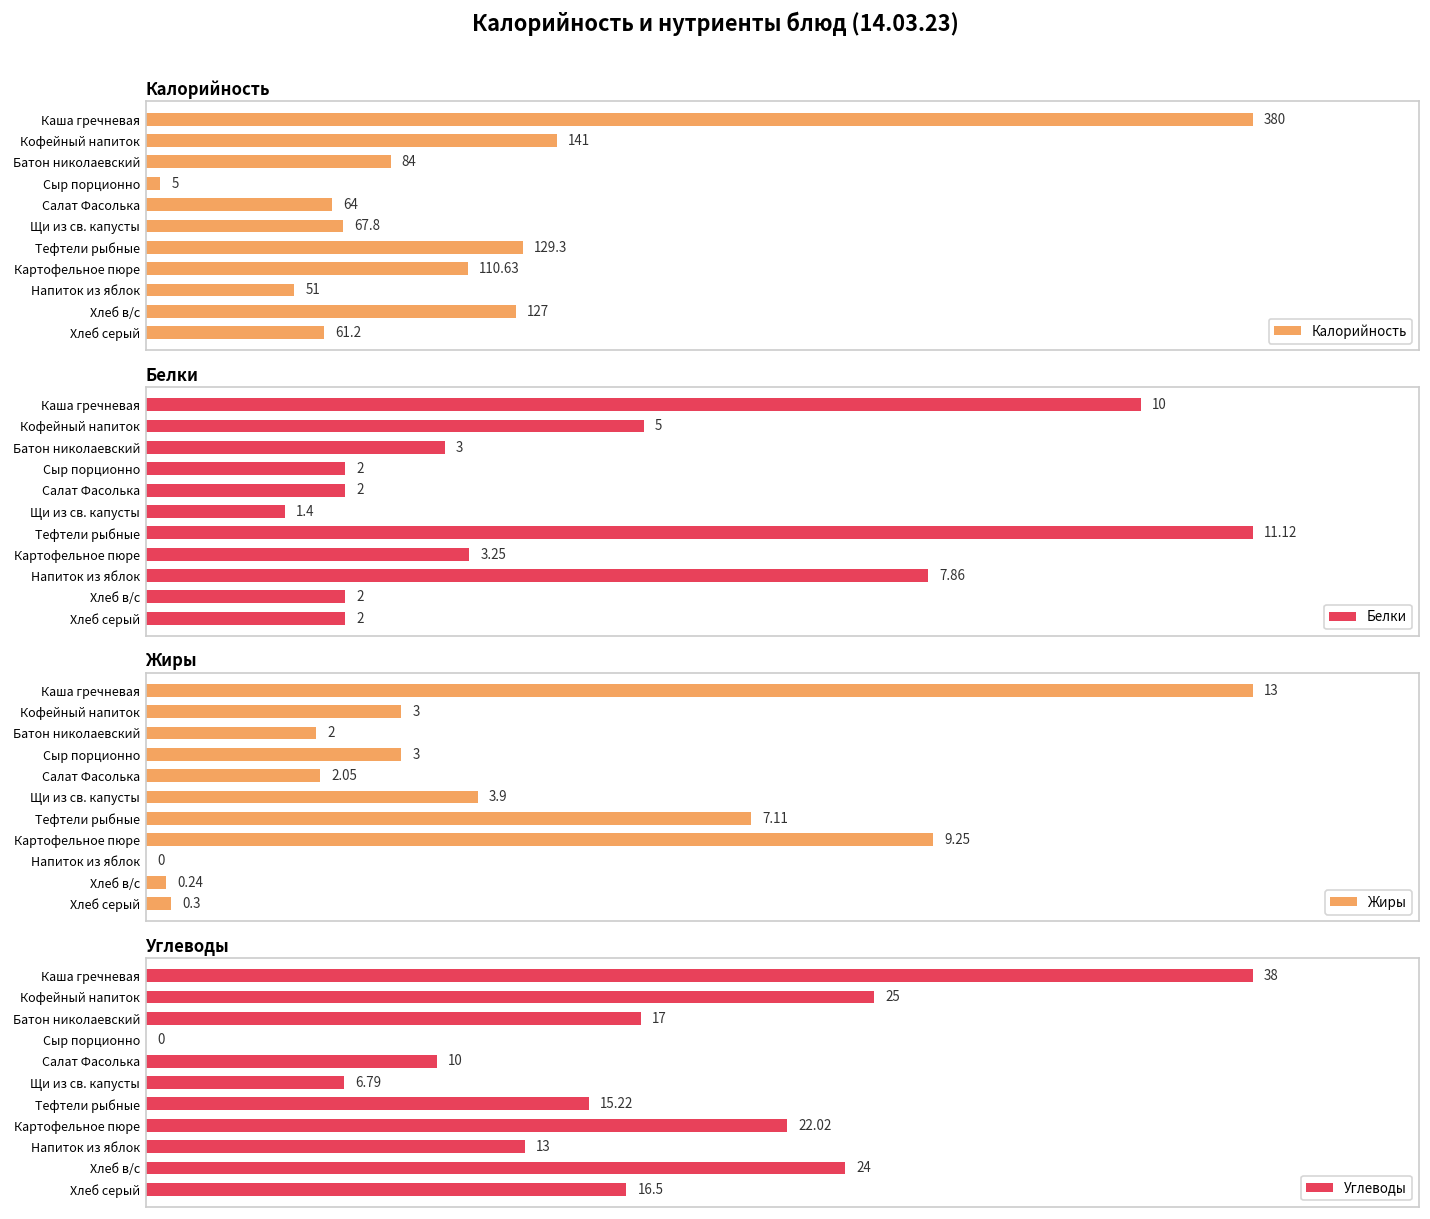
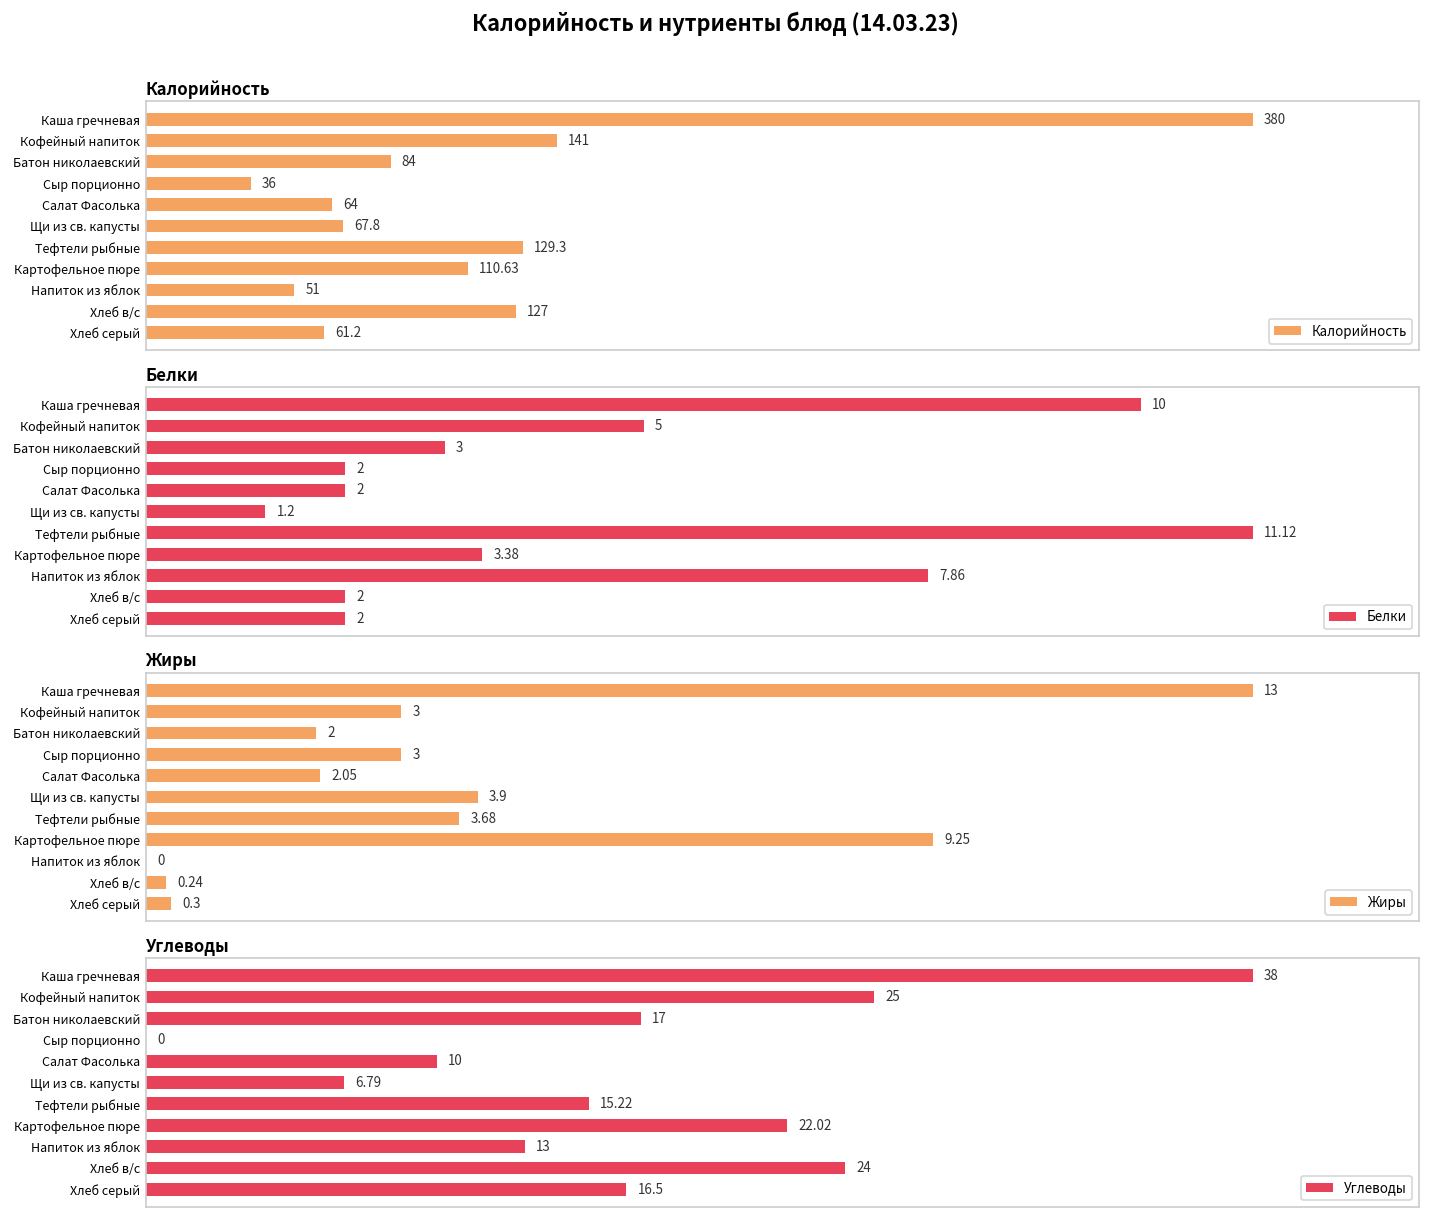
  {
    "Калорийность": {
      "Каша гречневая": 380,
      "Кофейный напиток": 141,
      "Батон николаевский": 84,
-     "Сыр порционно": 5,
+     "Сыр порционно": 36,
      "Салат Фасолька": 64,
      "Щи из св. капусты": 67.8,
      "Тефтели рыбные": 129.3,
      "Картофельное пюре": 110.63,
      "Напиток из яблок": 51,
      "Хлеб в/с": 127,
      "Хлеб серый": 61.2
    },
    "Белки": {
      "Каша гречневая": 10,
      "Кофейный напиток": 5,
      "Батон николаевский": 3,
      "Сыр порционно": 2,
      "Салат Фасолька": 2,
-     "Щи из св. капусты": 1.4,
+     "Щи из св. капусты": 1.2,
      "Тефтели рыбные": 11.12,
-     "Картофельное пюре": 3.25,
+     "Картофельное пюре": 3.38,
      "Напиток из яблок": 7.86,
      "Хлеб в/с": 2,
      "Хлеб серый": 2
    },
    "Жиры": {
      "Каша гречневая": 13,
      "Кофейный напиток": 3,
      "Батон николаевский": 2,
      "Сыр порционно": 3,
      "Салат Фасолька": 2.05,
      "Щи из св. капусты": 3.9,
-     "Тефтели рыбные": 7.11,
+     "Тефтели рыбные": 3.68,
      "Картофельное пюре": 9.25,
      "Напиток из яблок": 0,
      "Хлеб в/с": 0.24,
      "Хлеб серый": 0.3
    },
    "Углеводы": {
      "Каша гречневая": 38,
      "Кофейный напиток": 25,
      "Батон николаевский": 17,
      "Сыр порционно": 0,
      "Салат Фасолька": 10,
      "Щи из св. капусты": 6.79,
      "Тефтели рыбные": 15.22,
      "Картофельное пюре": 22.02,
      "Напиток из яблок": 13,
      "Хлеб в/с": 24,
      "Хлеб серый": 16.5
    }
  }
